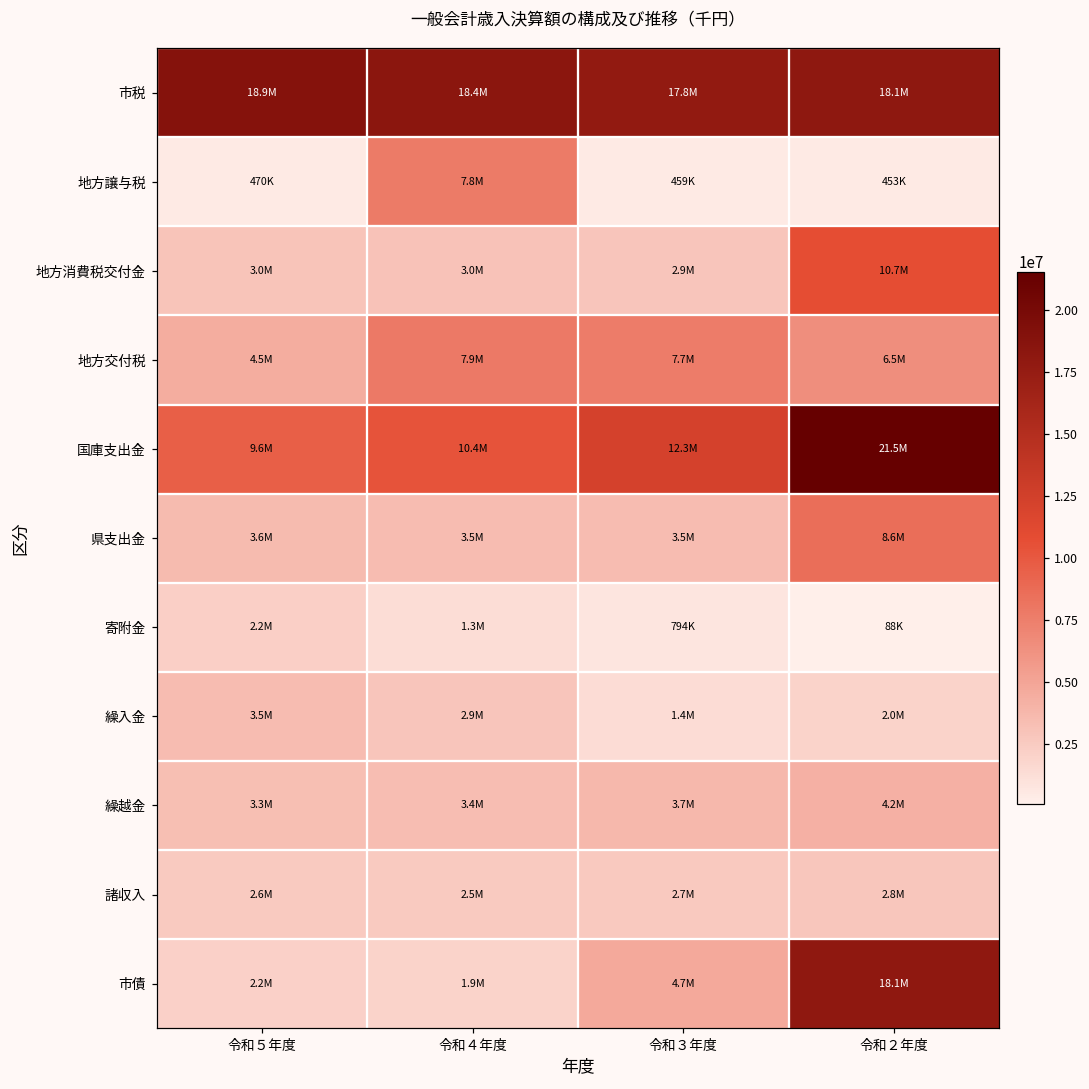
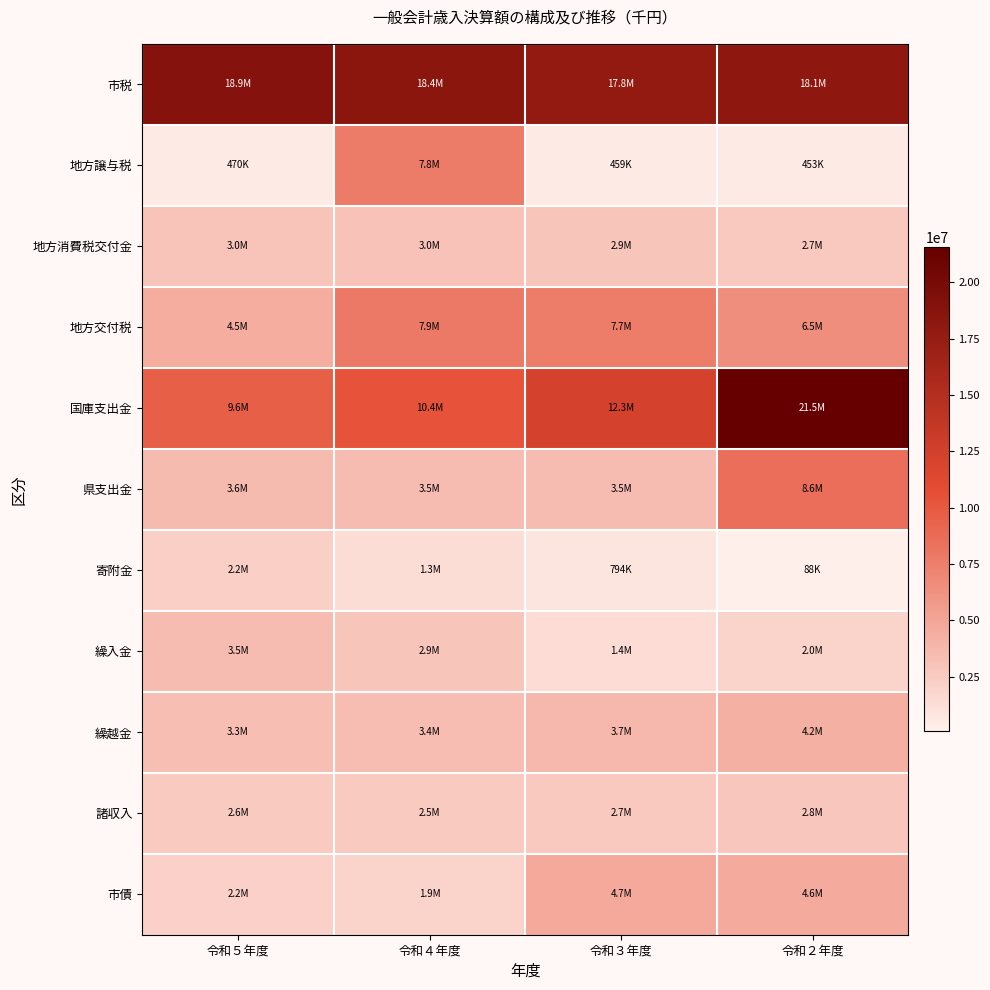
  {
    "市税": {
      "令和５年度": "18.9M",
      "令和４年度": "18.4M",
      "令和３年度": "17.8M",
      "令和２年度": "18.1M"
    },
    "地方譲与税": {
      "令和５年度": "470K",
      "令和４年度": "7.8M",
      "令和３年度": "459K",
      "令和２年度": "453K"
    },
    "地方消費税交付金": {
      "令和５年度": "3.0M",
      "令和４年度": "3.0M",
      "令和３年度": "2.9M",
-     "令和２年度": "10.7M"
+     "令和２年度": "2.7M"
    },
    "地方交付税": {
      "令和５年度": "4.5M",
      "令和４年度": "7.9M",
      "令和３年度": "7.7M",
      "令和２年度": "6.5M"
    },
    "国庫支出金": {
      "令和５年度": "9.6M",
      "令和４年度": "10.4M",
      "令和３年度": "12.3M",
      "令和２年度": "21.5M"
    },
    "県支出金": {
      "令和５年度": "3.6M",
      "令和４年度": "3.5M",
      "令和３年度": "3.5M",
      "令和２年度": "8.6M"
    },
    "寄附金": {
      "令和５年度": "2.2M",
      "令和４年度": "1.3M",
      "令和３年度": "794K",
      "令和２年度": "88K"
    },
    "繰入金": {
      "令和５年度": "3.5M",
      "令和４年度": "2.9M",
      "令和３年度": "1.4M",
      "令和２年度": "2.0M"
    },
    "繰越金": {
      "令和５年度": "3.3M",
      "令和４年度": "3.4M",
      "令和３年度": "3.7M",
      "令和２年度": "4.2M"
    },
    "諸収入": {
      "令和５年度": "2.6M",
      "令和４年度": "2.5M",
      "令和３年度": "2.7M",
      "令和２年度": "2.8M"
    },
    "市債": {
      "令和５年度": "2.2M",
      "令和４年度": "1.9M",
      "令和３年度": "4.7M",
-     "令和２年度": "18.1M"
+     "令和２年度": "4.6M"
    }
  }
